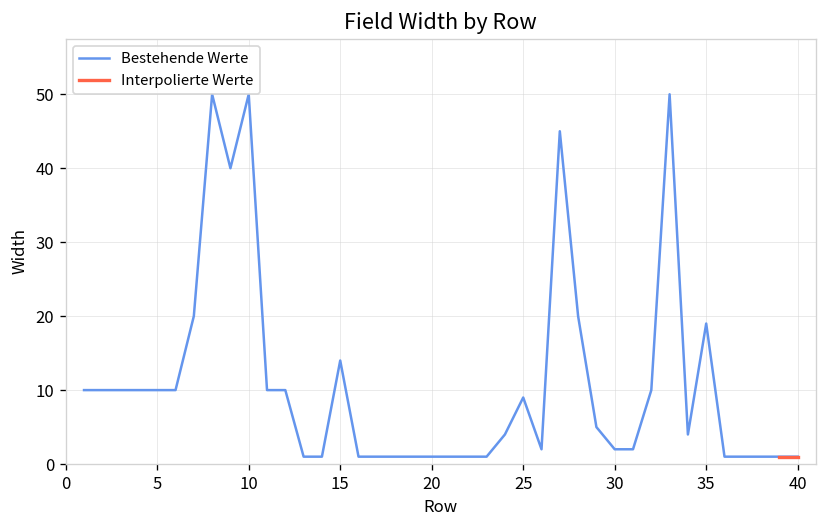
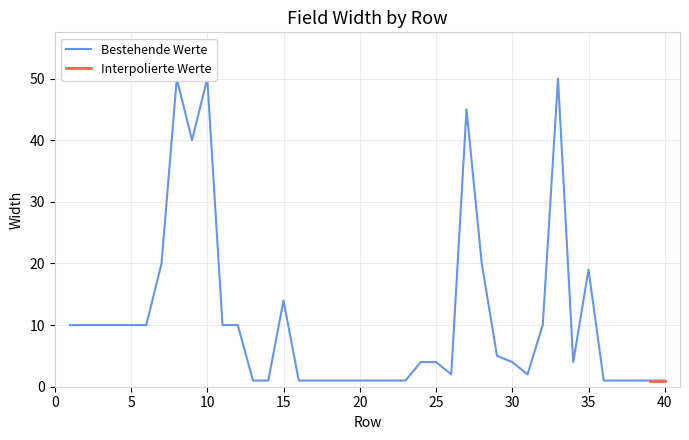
  {
    "Bestehende Werte": {
      "5": 10,
      "15": 14,
      "20": 1,
-     "25": 9,
-     "30": 2,
+     "25": 4,
+     "30": 4,
      "35": 19
    }
  }
